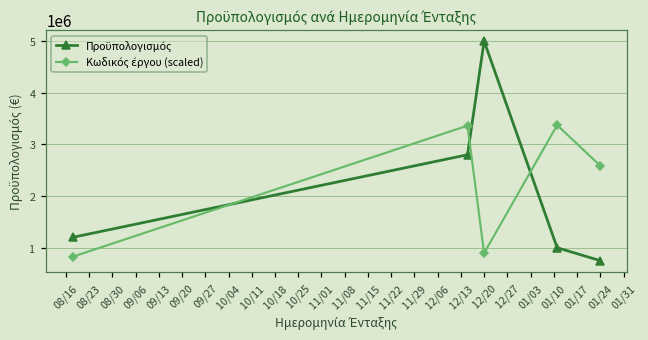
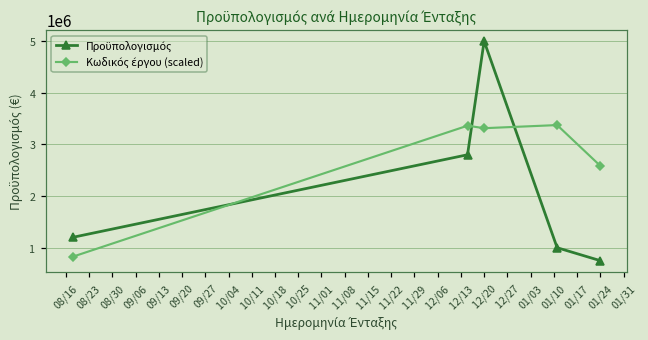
  {
    "Προϋπολογισμός": {
      "12/20": 5000000,
      "01/24": 700000
    },
    "Κωδικός έργου (scaled)": {
-     "12/20": 900000,
+     "12/20": 3300000,
      "01/24": 2600000
    }
  }
